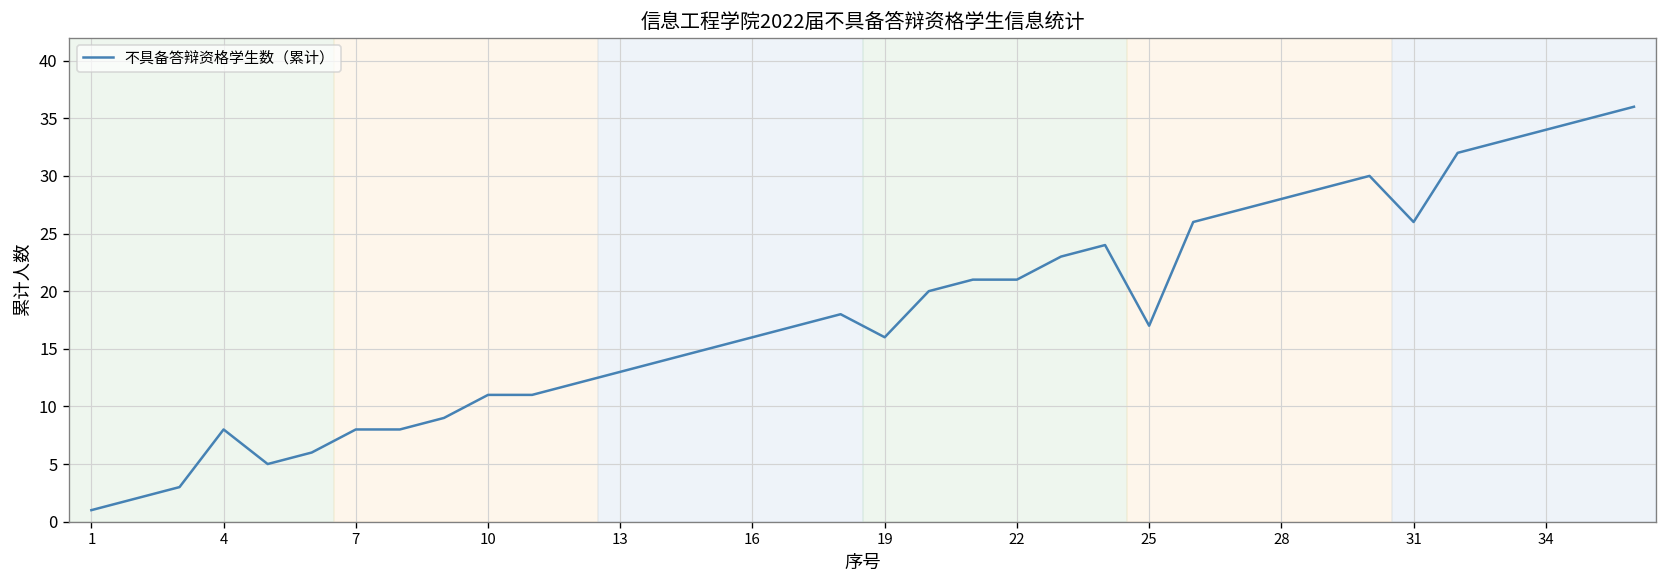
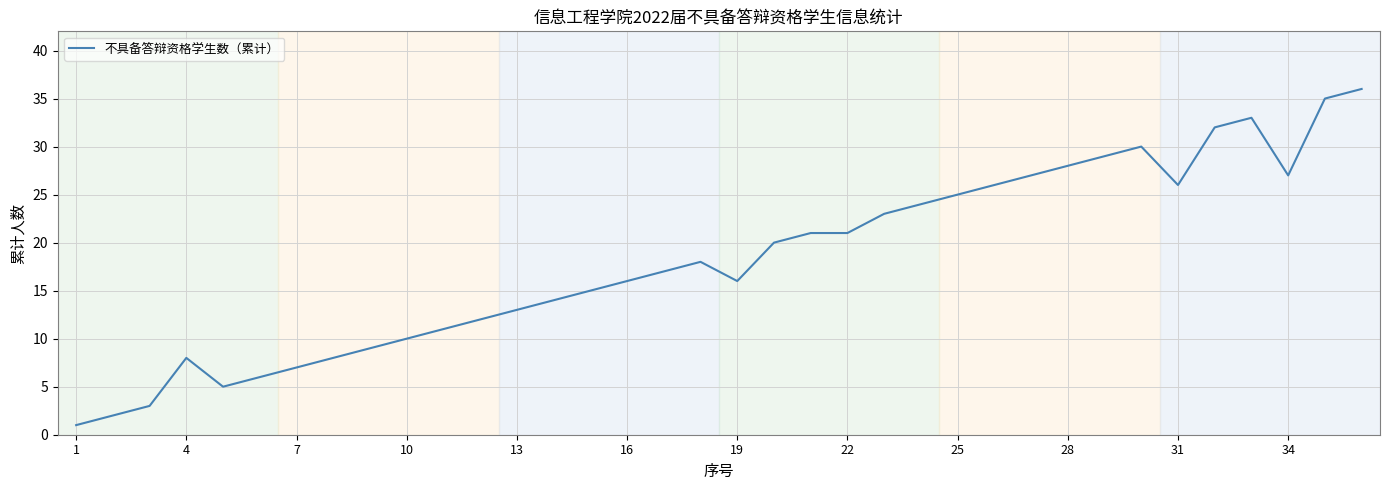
  {
    "1": 1,
    "4": 8,
-   "7": 8,
-   "10": 11,
+   "7": 7,
+   "10": 10,
    "13": 13,
    "16": 16,
    "19": 16,
    "22": 21,
-   "25": 17,
+   "25": 25,
    "28": 28,
    "31": 26,
-   "34": 34
+   "34": 27
  }
